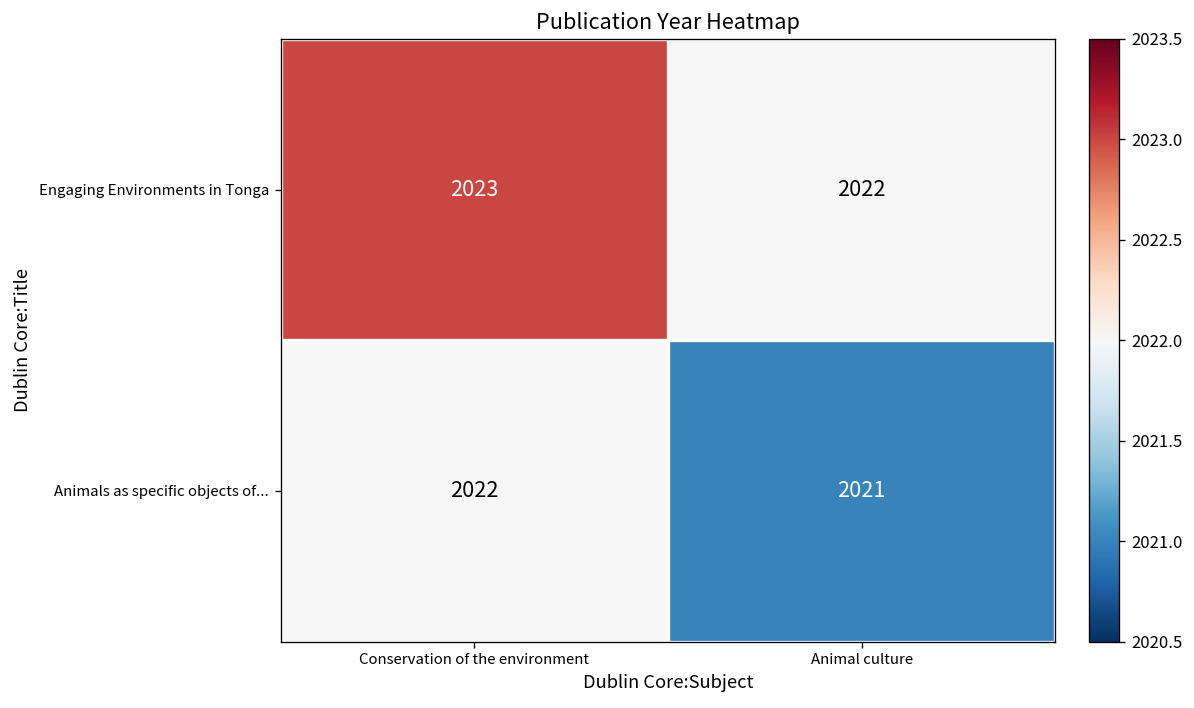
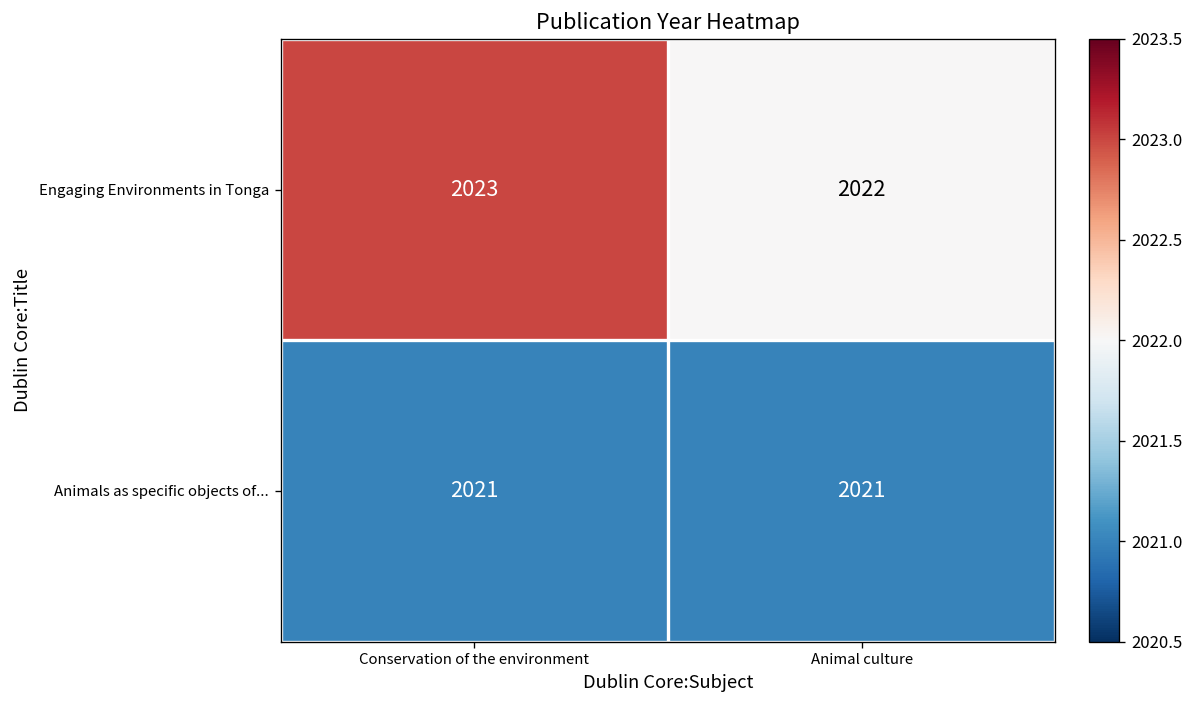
  {
    "Engaging Environments in Tonga": {
      "Conservation of the environment": 2023,
      "Animal culture": 2022
    },
    "Animals as specific objects of...": {
-     "Conservation of the environment": 2022,
+     "Conservation of the environment": 2021,
      "Animal culture": 2021
    }
  }
